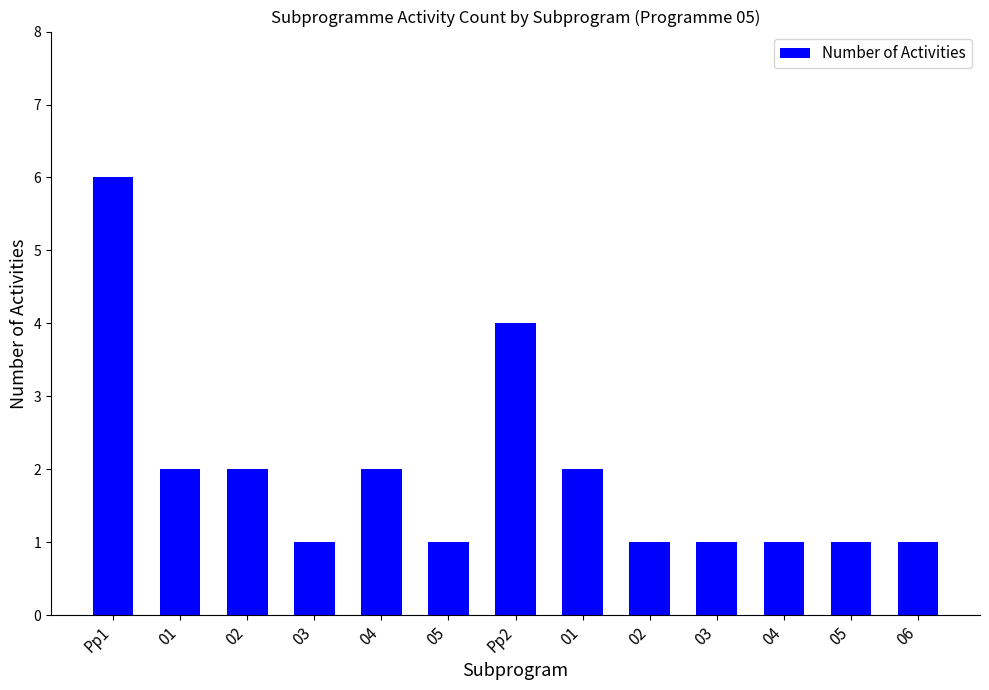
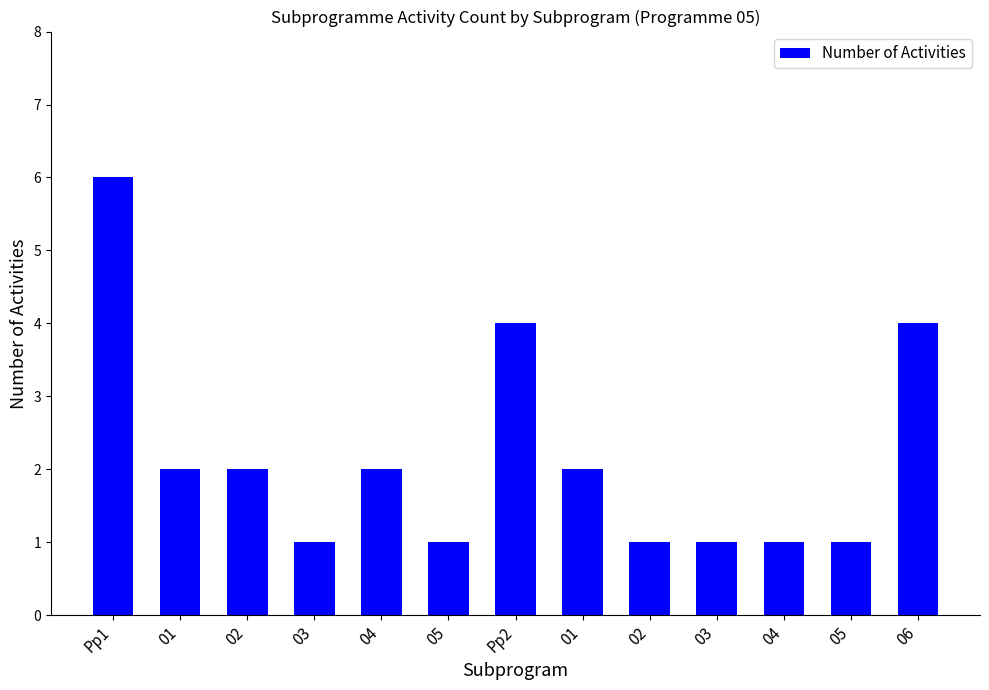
  {
    "Pp1": 6,
    "Pp2": 4,
-   "06": 1
+   "06": 4
  }
